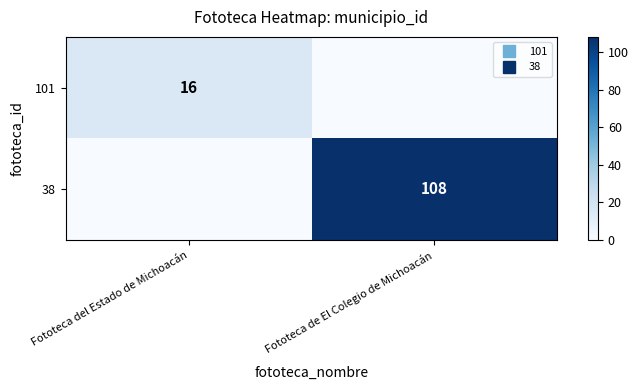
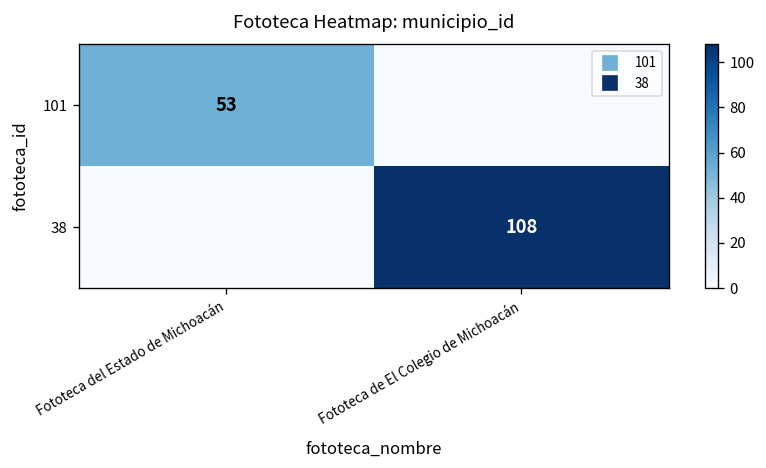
  {
    "101": {
-     "Fototeca del Estado de Michoacán": 16
+     "Fototeca del Estado de Michoacán": 53
    },
    "38": {
      "Fototeca de El Colegio de Michoacán": 108
    }
  }
